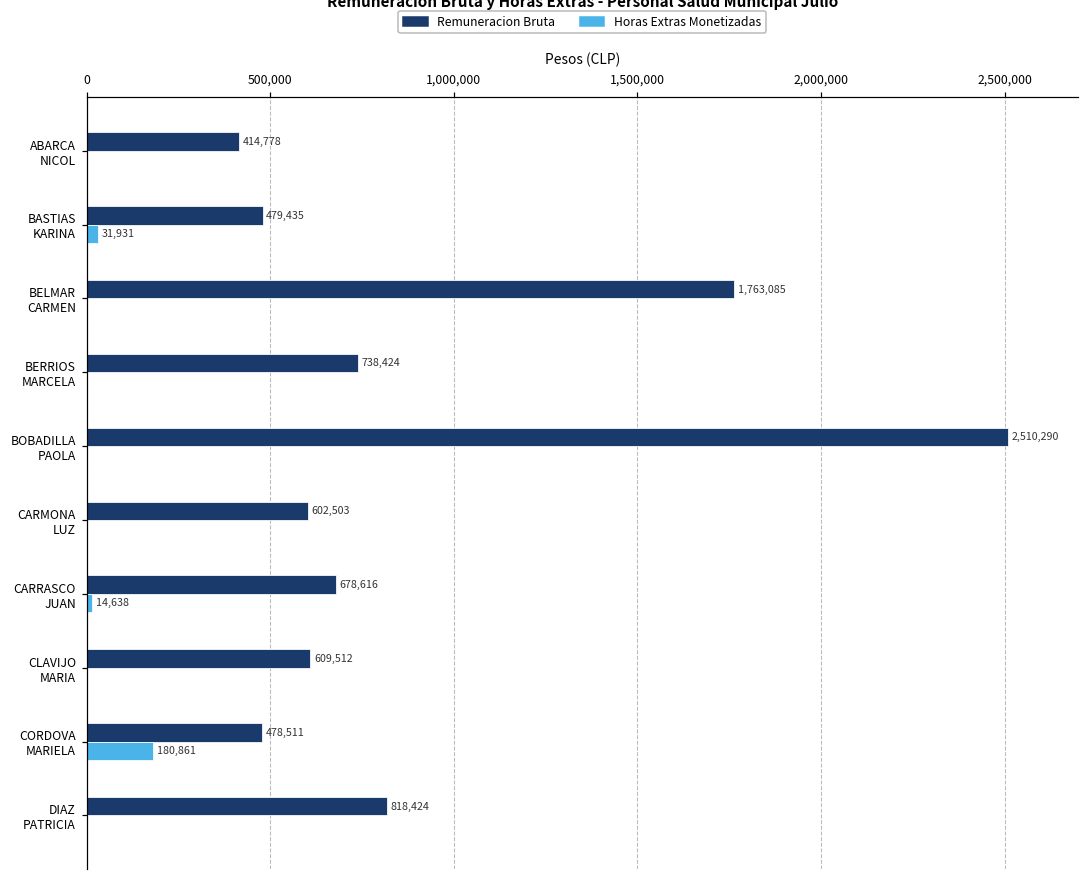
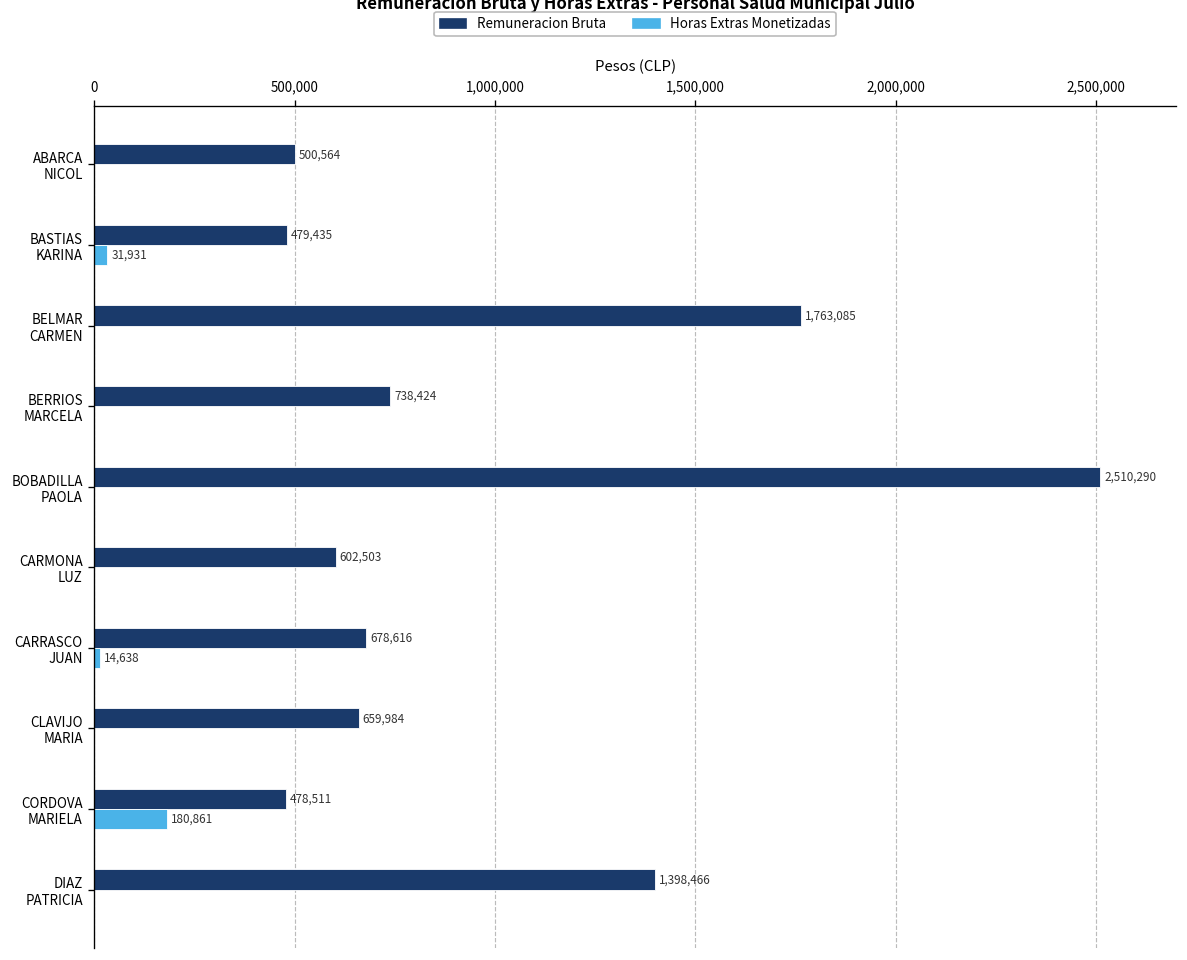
  {
    "Remuneracion Bruta": {
-     "ABARCA NICOL": "414,778",
+     "ABARCA NICOL": "500,564",
      "BASTIAS KARINA": "479,435",
      "BELMAR CARMEN": "1,763,085",
      "BERRIOS MARCELA": "738,424",
      "BOBADILLA PAOLA": "2,510,290",
      "CARMONA LUZ": "602,503",
      "CARRASCO JUAN": "678,616",
-     "CLAVIJO MARIA": "609,512",
+     "CLAVIJO MARIA": "659,984",
      "CORDOVA MARIELA": "478,511",
-     "DIAZ PATRICIA": "818,424"
+     "DIAZ PATRICIA": "1,398,466"
    },
    "Horas Extras Monetizadas": {
      "BASTIAS KARINA": "31,931",
      "CARRASCO JUAN": "14,638",
      "CORDOVA MARIELA": "180,861"
    }
  }
